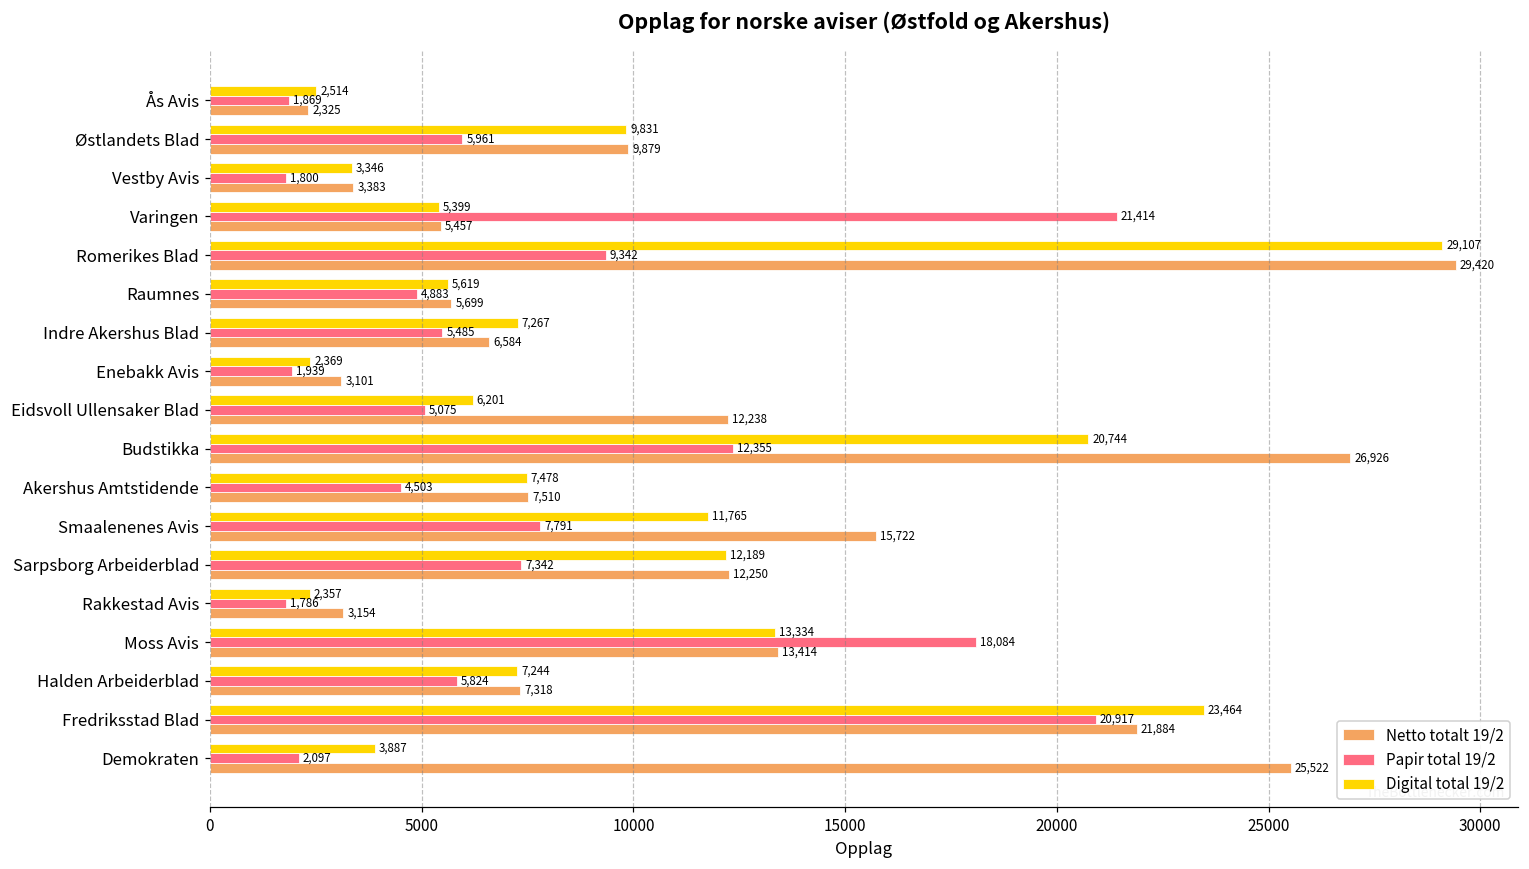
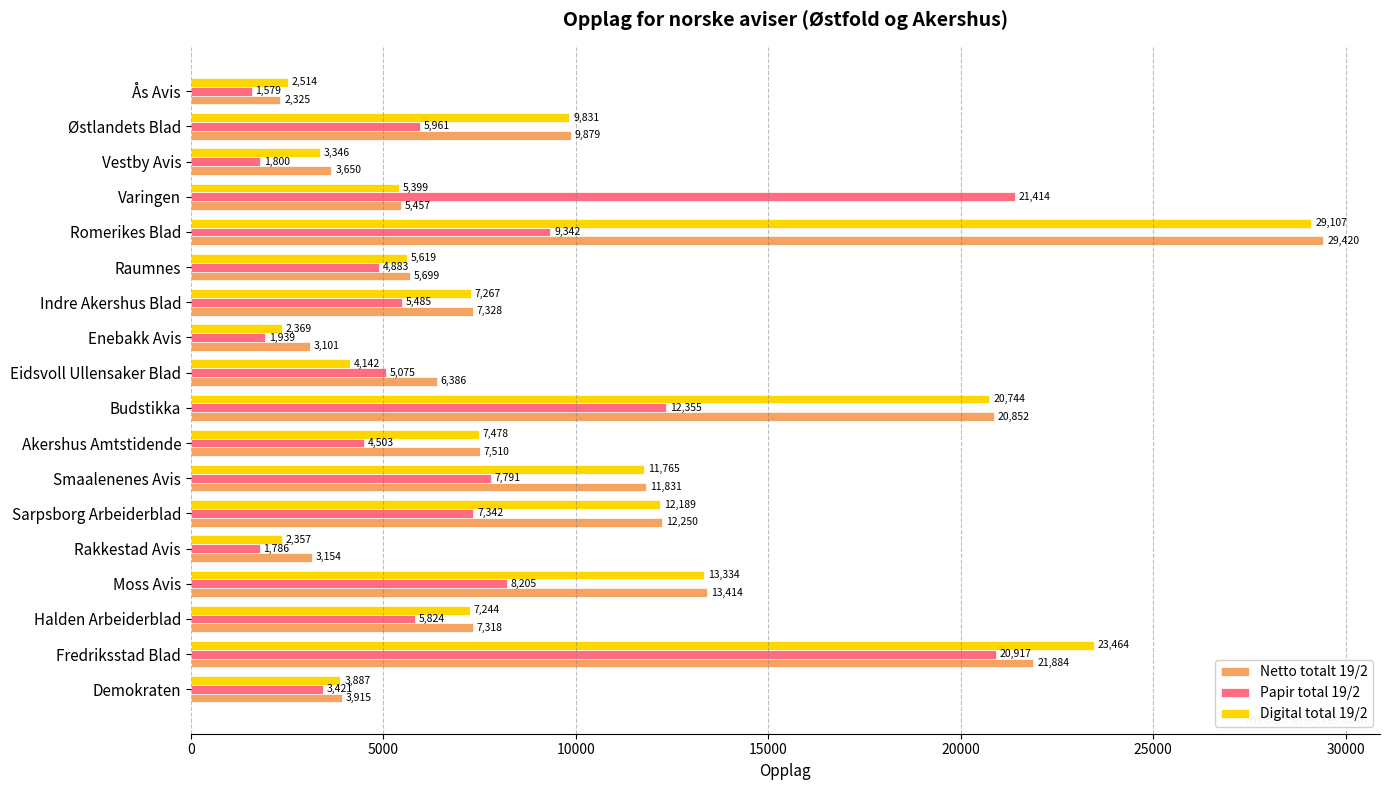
  {
    "Netto totalt 19/2": {
      "Ås Avis": "2,325",
      "Østlandets Blad": "9,879",
-     "Vestby Avis": "3,383",
+     "Vestby Avis": "3,650",
      "Varingen": "5,457",
      "Romerikes Blad": "29,420",
      "Raumnes": "5,699",
-     "Indre Akershus Blad": "6,584",
+     "Indre Akershus Blad": "7,328",
      "Enebakk Avis": "3,101",
-     "Eidsvoll Ullensaker Blad": "12,238",
-     "Budstikka": "26,926",
+     "Eidsvoll Ullensaker Blad": "6,386",
+     "Budstikka": "20,852",
      "Akershus Amtstidende": "7,510",
-     "Smaalenenes Avis": "15,722",
+     "Smaalenenes Avis": "11,831",
      "Sarpsborg Arbeiderblad": "12,250",
      "Rakkestad Avis": "3,154",
      "Moss Avis": "13,414",
      "Halden Arbeiderblad": "7,318",
      "Fredriksstad Blad": "21,884",
-     "Demokraten": "25,522"
+     "Demokraten": "3,915"
    },
    "Papir total 19/2": {
-     "Ås Avis": "1,869",
+     "Ås Avis": "1,579",
      "Østlandets Blad": "5,961",
      "Vestby Avis": "1,800",
      "Varingen": "21,414",
      "Romerikes Blad": "9,342",
      "Raumnes": "4,883",
      "Indre Akershus Blad": "5,485",
      "Enebakk Avis": "1,939",
      "Eidsvoll Ullensaker Blad": "5,075",
      "Budstikka": "12,355",
      "Akershus Amtstidende": "4,503",
      "Smaalenenes Avis": "7,791",
      "Sarpsborg Arbeiderblad": "7,342",
      "Rakkestad Avis": "1,786",
-     "Moss Avis": "18,084",
+     "Moss Avis": "8,205",
      "Halden Arbeiderblad": "5,824",
      "Fredriksstad Blad": "20,917",
-     "Demokraten": "2,097"
+     "Demokraten": "3,421"
    },
    "Digital total 19/2": {
      "Ås Avis": "2,514",
      "Østlandets Blad": "9,831",
      "Vestby Avis": "3,346",
      "Varingen": "5,399",
      "Romerikes Blad": "29,107",
      "Raumnes": "5,619",
      "Indre Akershus Blad": "7,267",
      "Enebakk Avis": "2,369",
-     "Eidsvoll Ullensaker Blad": "6,201",
+     "Eidsvoll Ullensaker Blad": "4,142",
      "Budstikka": "20,744",
      "Akershus Amtstidende": "7,478",
      "Smaalenenes Avis": "11,765",
      "Sarpsborg Arbeiderblad": "12,189",
      "Rakkestad Avis": "2,357",
      "Moss Avis": "13,334",
      "Halden Arbeiderblad": "7,244",
      "Fredriksstad Blad": "23,464",
      "Demokraten": "3,887"
    }
  }
